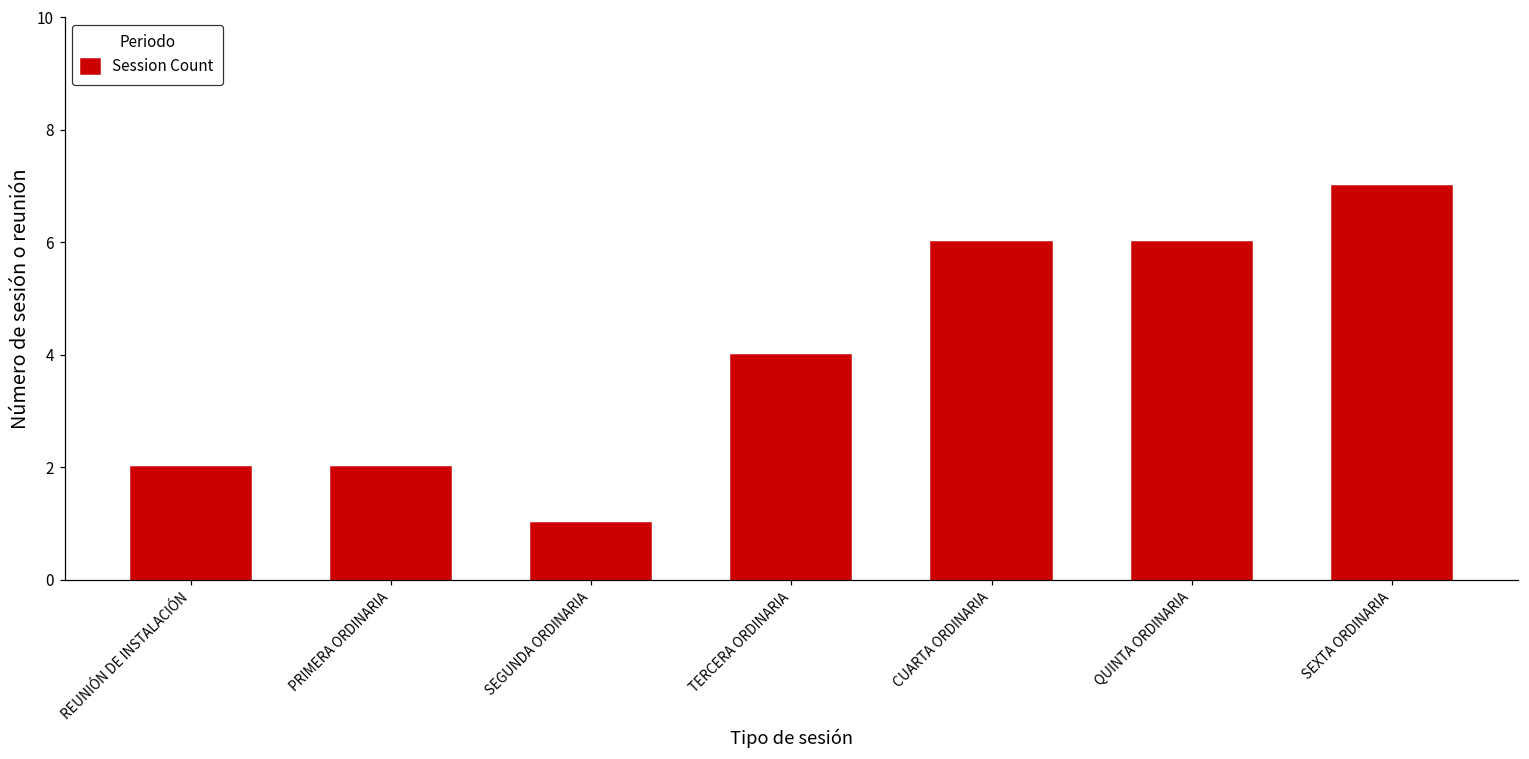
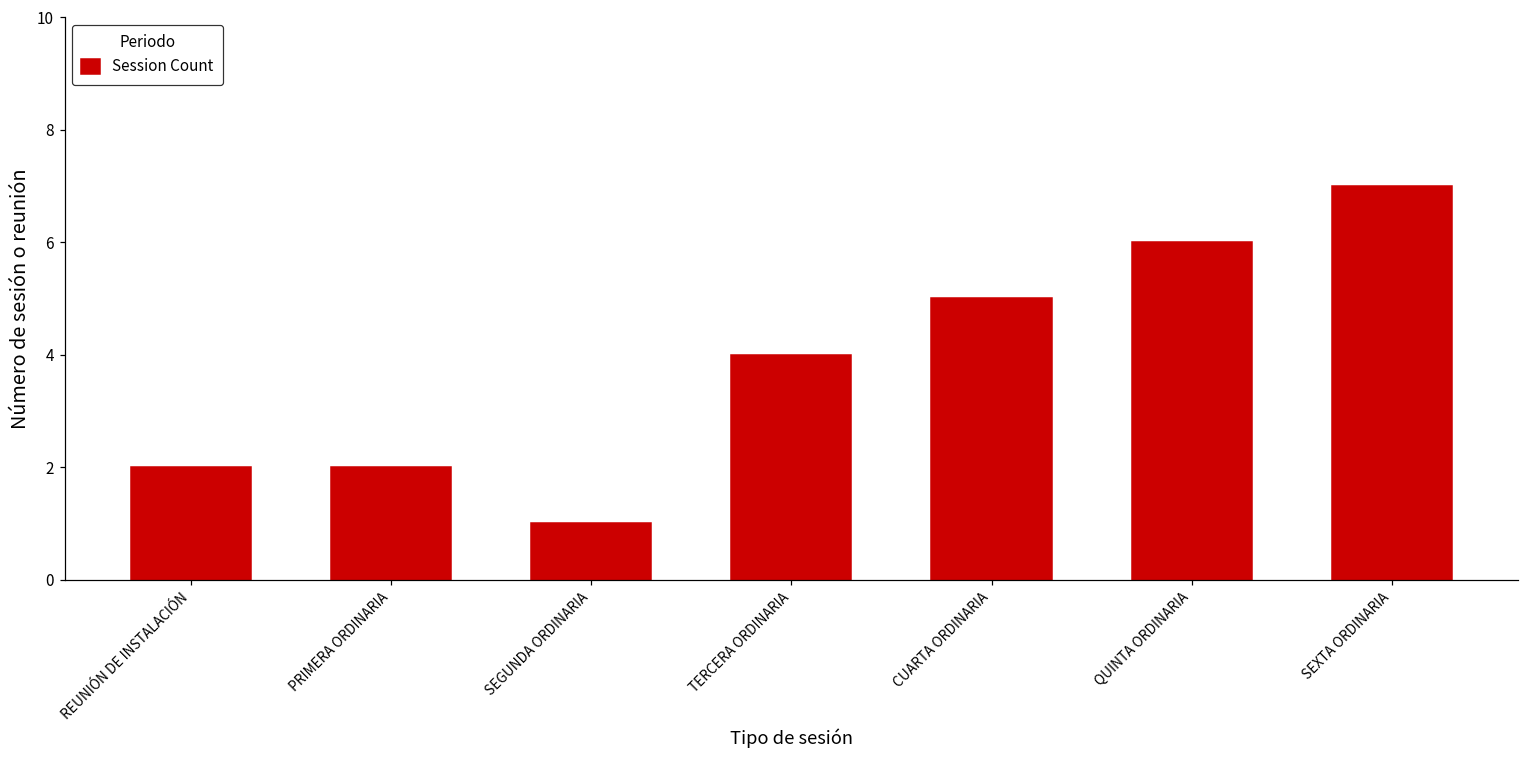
  {
    "REUNIÓN DE INSTALACIÓN": 2,
    "PRIMERA ORDINARIA": 2,
    "SEGUNDA ORDINARIA": 1,
    "TERCERA ORDINARIA": 4,
-   "CUARTA ORDINARIA": 6,
+   "CUARTA ORDINARIA": 5,
    "QUINTA ORDINARIA": 6,
    "SEXTA ORDINARIA": 7
  }
